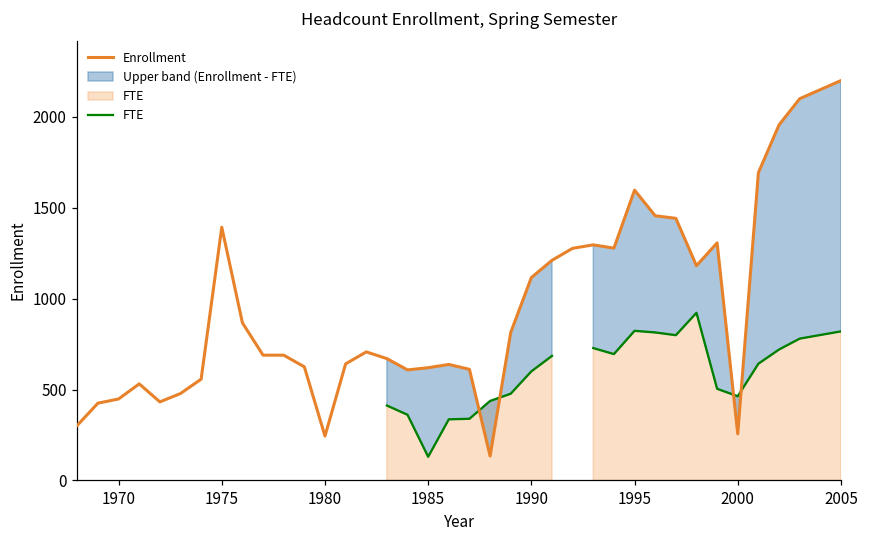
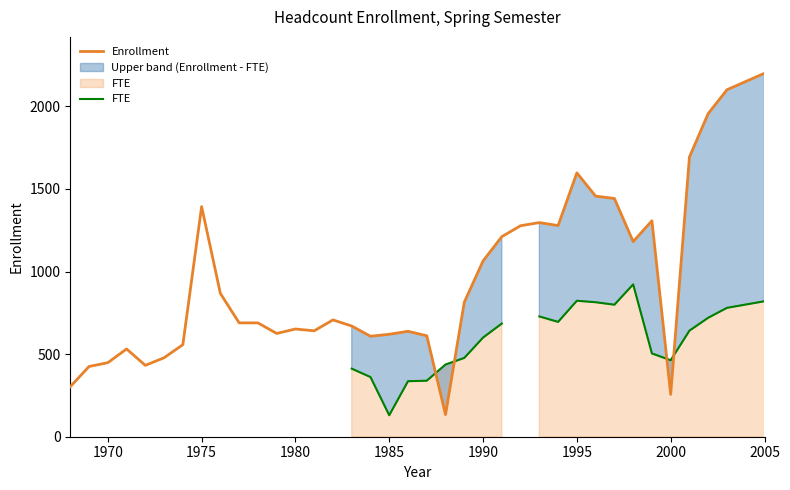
  {
    "Enrollment": {
      "1970": 450,
      "1975": 1390,
-     "1980": 240,
+     "1980": 650,
      "1985": 620,
-     "1990": 1120,
+     "1990": 1060,
      "1995": 1600,
      "2000": 260,
      "2005": 2200
    },
    "FTE": {
      "1985": 130,
      "1990": 600,
      "1995": 820,
      "2000": 460,
      "2005": 820
    }
  }
